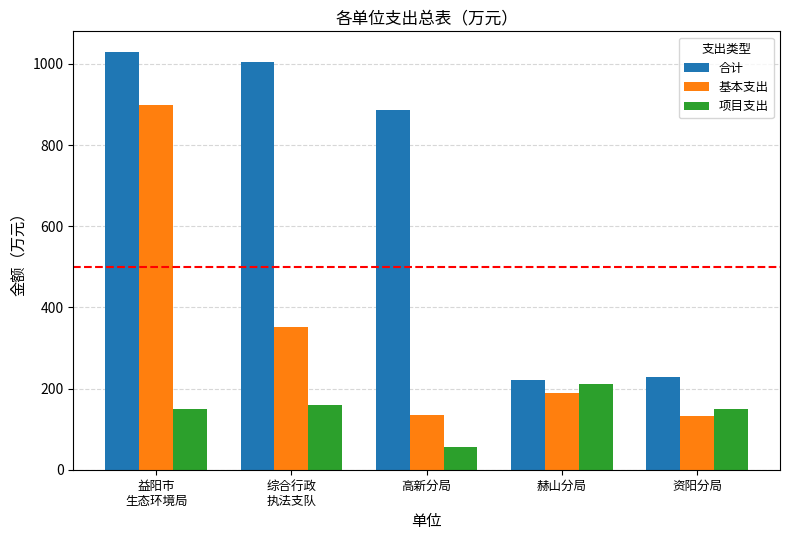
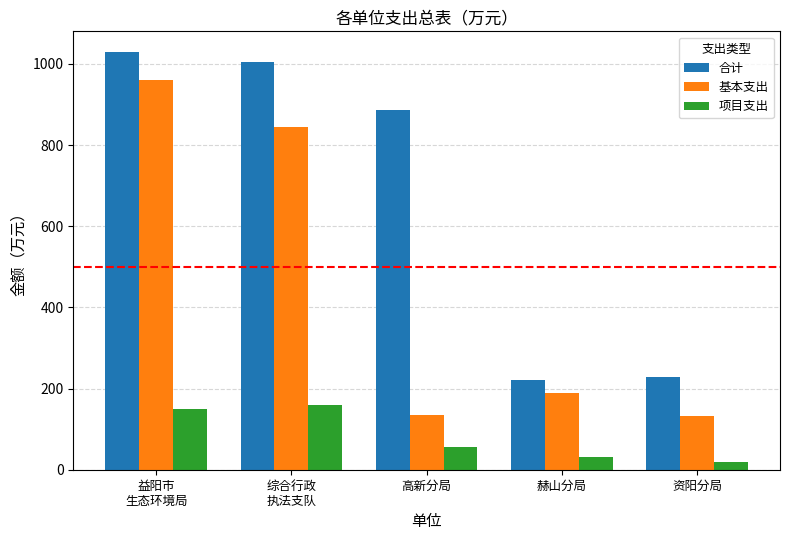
  {
    "合计": {
      "益阳市 生态环境局": 1030,
      "综合行政 执法支队": 1010,
      "高新分局": 890,
      "赫山分局": 220,
      "资阳分局": 230
    },
    "基本支出": {
-     "益阳市 生态环境局": 900,
-     "综合行政 执法支队": 350,
+     "益阳市 生态环境局": 960,
+     "综合行政 执法支队": 850,
      "高新分局": 130,
      "赫山分局": 190,
      "资阳分局": 130
    },
    "项目支出": {
      "益阳市 生态环境局": 150,
      "综合行政 执法支队": 160,
      "高新分局": 60,
-     "赫山分局": 210,
-     "资阳分局": 150
+     "赫山分局": 30,
+     "资阳分局": 20
    }
  }
